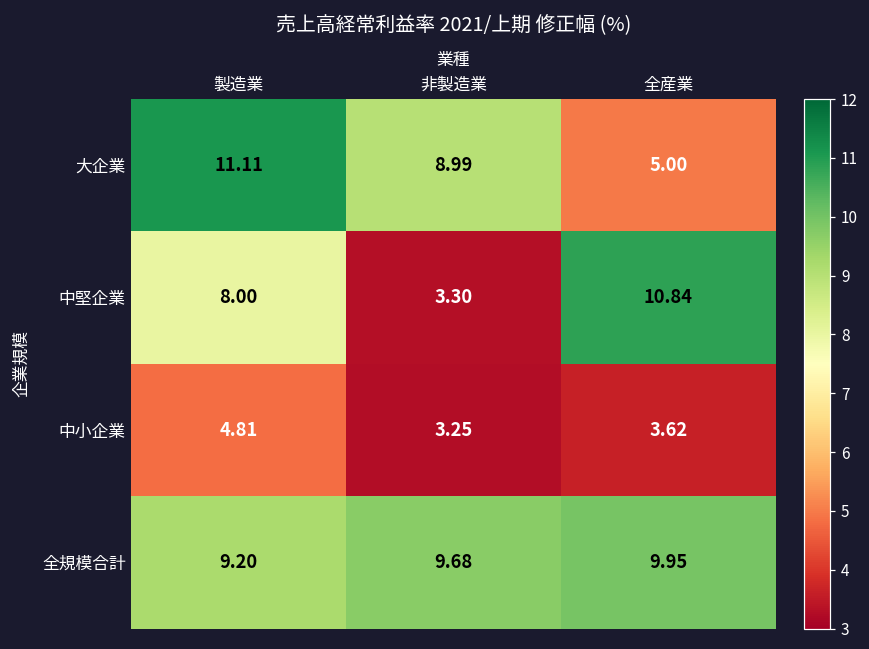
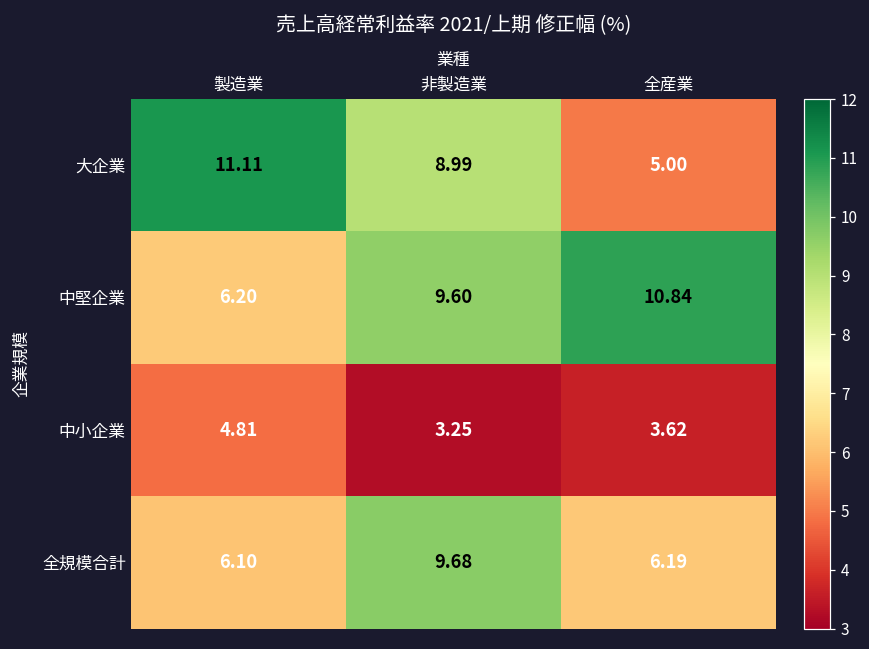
  {
    "大企業": {
      "製造業": 11.11,
      "非製造業": 8.99,
      "全産業": 5.00
    },
    "中堅企業": {
-     "製造業": 8.00,
-     "非製造業": 3.30,
+     "製造業": 6.20,
+     "非製造業": 9.60,
      "全産業": 10.84
    },
    "中小企業": {
      "製造業": 4.81,
      "非製造業": 3.25,
      "全産業": 3.62
    },
    "全規模合計": {
-     "製造業": 9.20,
+     "製造業": 6.10,
      "非製造業": 9.68,
-     "全産業": 9.95
+     "全産業": 6.19
    }
  }
